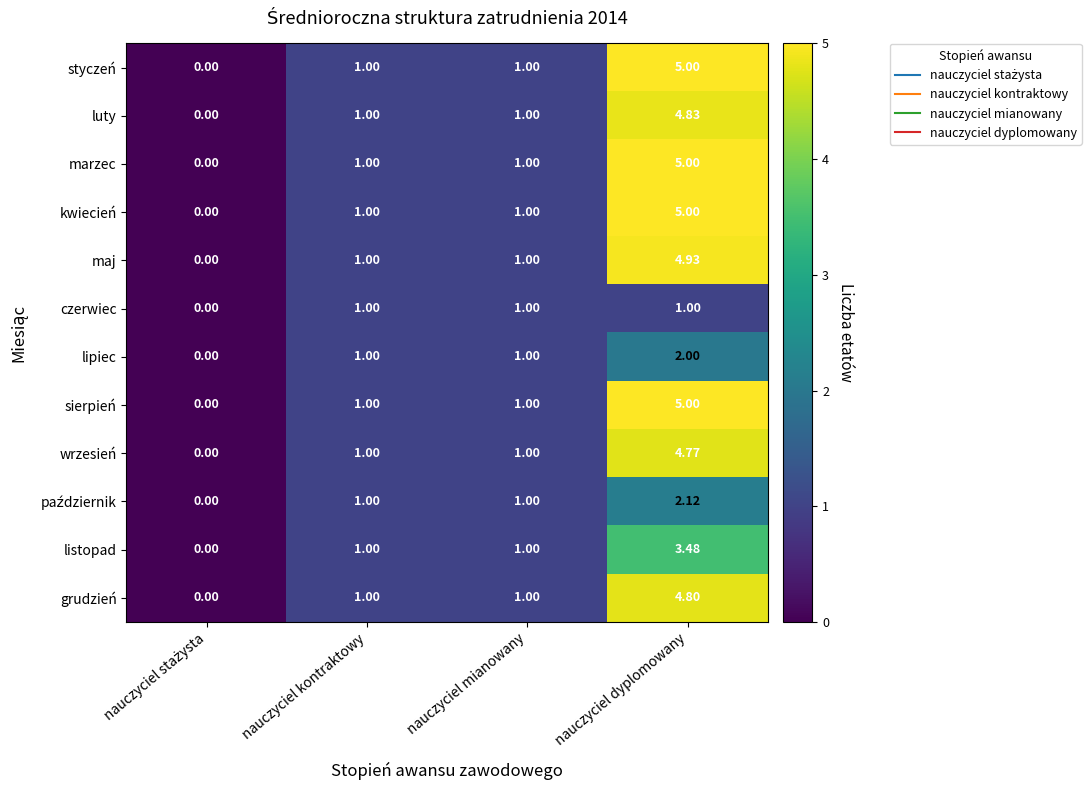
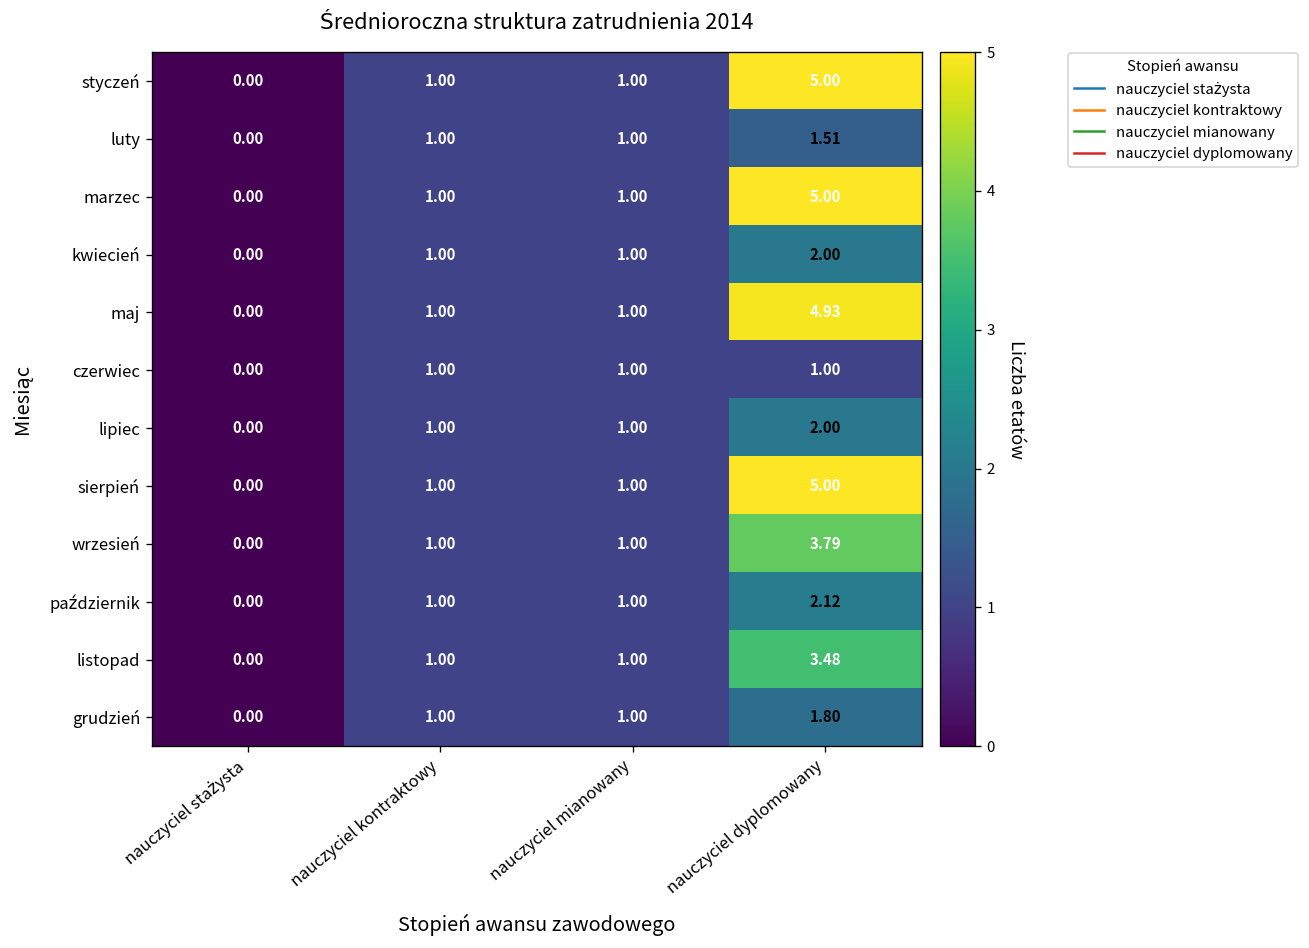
  {
    "styczeń": {
      "nauczyciel stażysta": 0.00,
      "nauczyciel kontraktowy": 1.00,
      "nauczyciel mianowany": 1.00,
      "nauczyciel dyplomowany": 5.00
    },
    "luty": {
      "nauczyciel stażysta": 0.00,
      "nauczyciel kontraktowy": 1.00,
      "nauczyciel mianowany": 1.00,
-     "nauczyciel dyplomowany": 4.83
+     "nauczyciel dyplomowany": 1.51
    },
    "marzec": {
      "nauczyciel stażysta": 0.00,
      "nauczyciel kontraktowy": 1.00,
      "nauczyciel mianowany": 1.00,
      "nauczyciel dyplomowany": 5.00
    },
    "kwiecień": {
      "nauczyciel stażysta": 0.00,
      "nauczyciel kontraktowy": 1.00,
      "nauczyciel mianowany": 1.00,
-     "nauczyciel dyplomowany": 5.00
+     "nauczyciel dyplomowany": 2.00
    },
    "maj": {
      "nauczyciel stażysta": 0.00,
      "nauczyciel kontraktowy": 1.00,
      "nauczyciel mianowany": 1.00,
      "nauczyciel dyplomowany": 4.93
    },
    "czerwiec": {
      "nauczyciel stażysta": 0.00,
      "nauczyciel kontraktowy": 1.00,
      "nauczyciel mianowany": 1.00,
      "nauczyciel dyplomowany": 1.00
    },
    "lipiec": {
      "nauczyciel stażysta": 0.00,
      "nauczyciel kontraktowy": 1.00,
      "nauczyciel mianowany": 1.00,
      "nauczyciel dyplomowany": 2.00
    },
    "sierpień": {
      "nauczyciel stażysta": 0.00,
      "nauczyciel kontraktowy": 1.00,
      "nauczyciel mianowany": 1.00,
      "nauczyciel dyplomowany": 5.00
    },
    "wrzesień": {
      "nauczyciel stażysta": 0.00,
      "nauczyciel kontraktowy": 1.00,
      "nauczyciel mianowany": 1.00,
-     "nauczyciel dyplomowany": 4.77
+     "nauczyciel dyplomowany": 3.79
    },
    "październik": {
      "nauczyciel stażysta": 0.00,
      "nauczyciel kontraktowy": 1.00,
      "nauczyciel mianowany": 1.00,
      "nauczyciel dyplomowany": 2.12
    },
    "listopad": {
      "nauczyciel stażysta": 0.00,
      "nauczyciel kontraktowy": 1.00,
      "nauczyciel mianowany": 1.00,
      "nauczyciel dyplomowany": 3.48
    },
    "grudzień": {
      "nauczyciel stażysta": 0.00,
      "nauczyciel kontraktowy": 1.00,
      "nauczyciel mianowany": 1.00,
-     "nauczyciel dyplomowany": 4.80
+     "nauczyciel dyplomowany": 1.80
    }
  }
